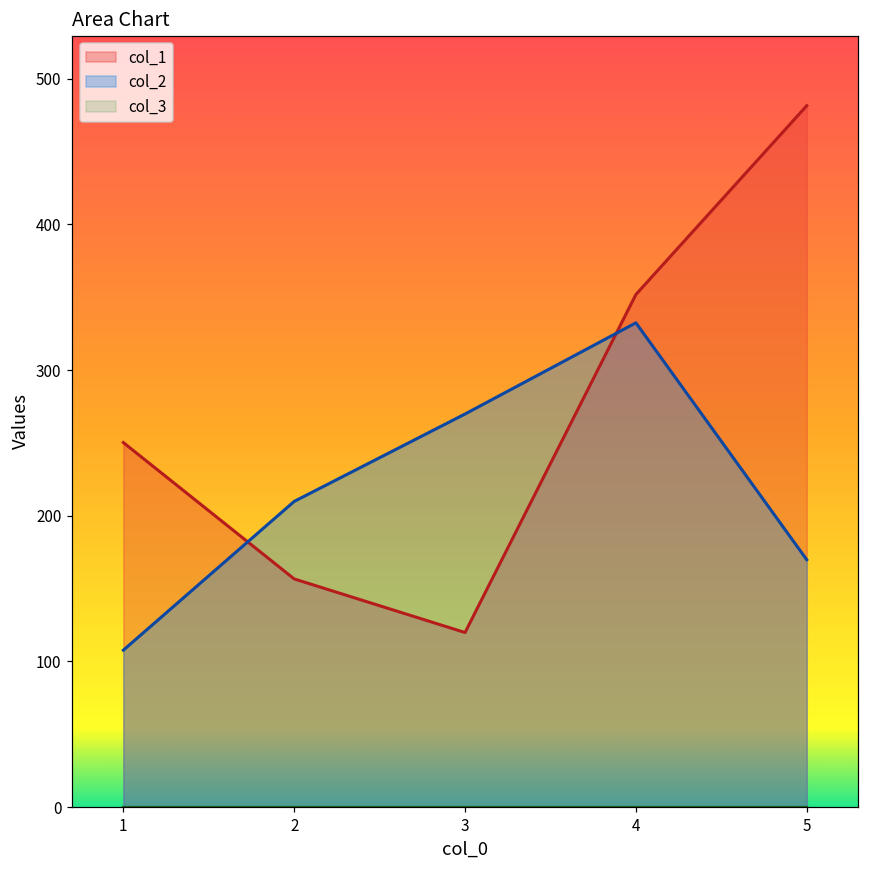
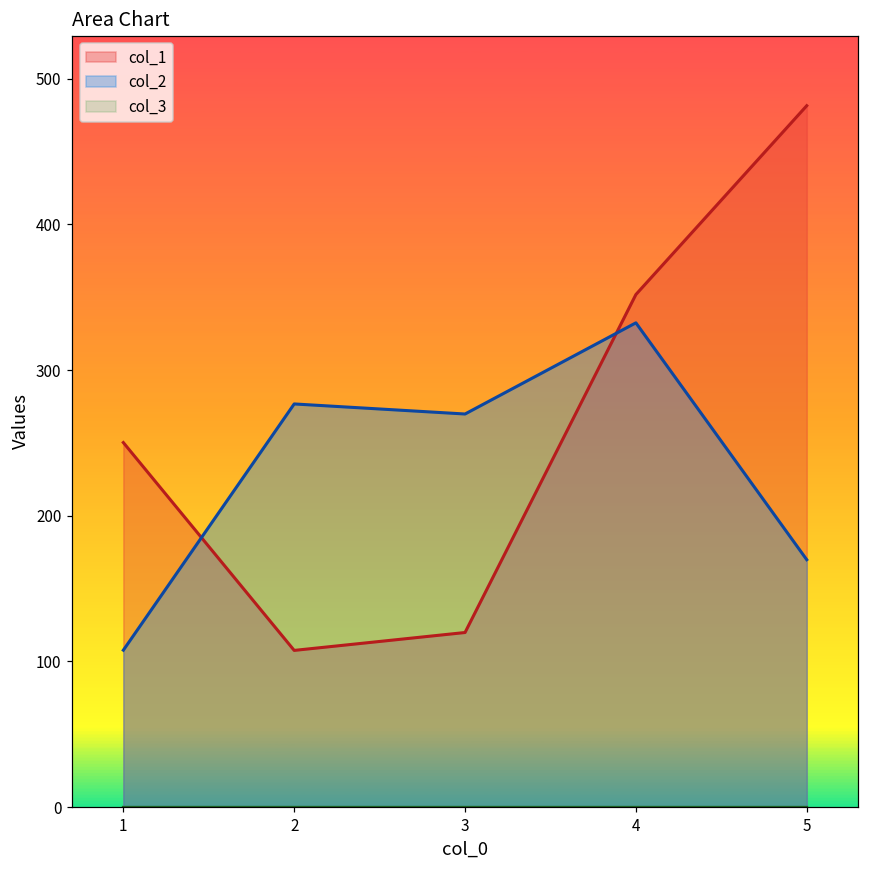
  {
    "col_1": {
      "1": 250,
-     "2": 157,
+     "2": 108,
      "3": 120,
      "4": 352,
      "5": 481
    },
    "col_2": {
      "1": 108,
-     "2": 210,
+     "2": 277,
      "3": 270,
      "4": 332,
      "5": 170
    },
    "col_3": {
      "1": 0,
      "2": 0,
      "3": 0,
      "4": 0,
      "5": 0
    }
  }
